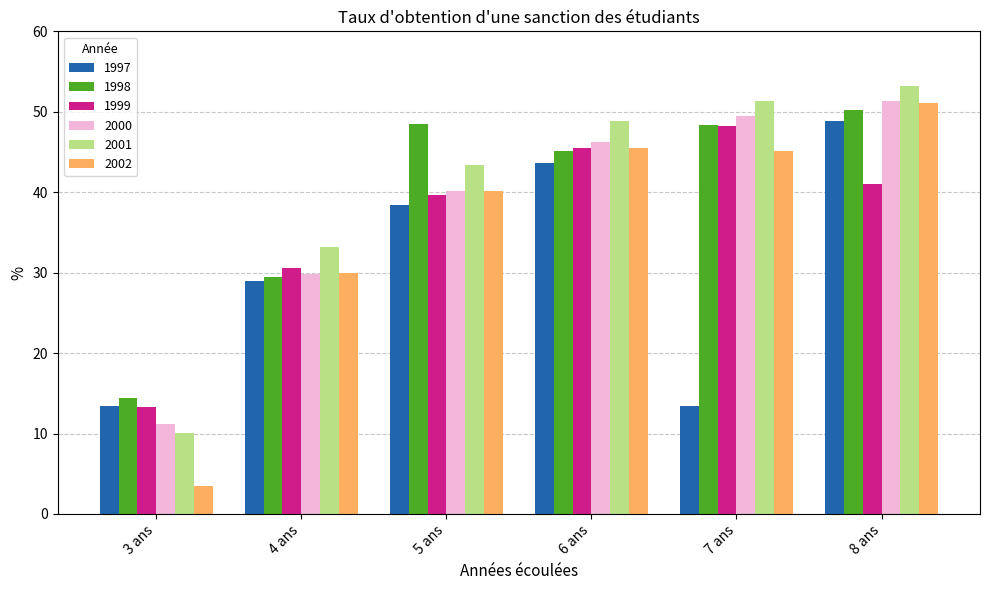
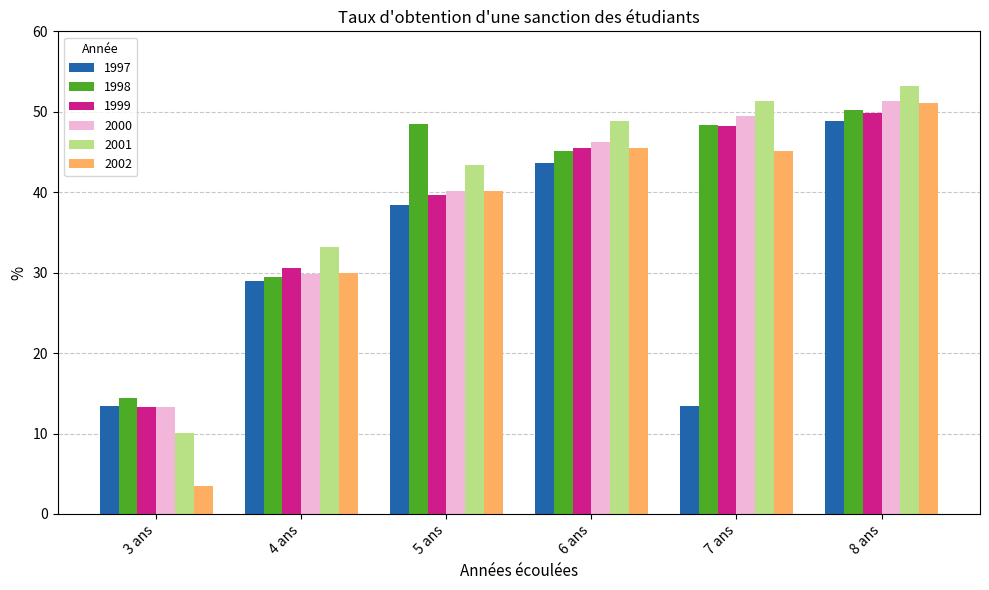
  {
    "1997": {
      "3 ans": 13,
      "4 ans": 29,
      "5 ans": 38,
      "6 ans": 44,
      "7 ans": 13,
      "8 ans": 49
    },
    "1998": {
      "3 ans": 14,
      "4 ans": 29,
      "5 ans": 49,
      "6 ans": 45,
      "7 ans": 48,
      "8 ans": 50
    },
    "1999": {
      "3 ans": 13,
      "4 ans": 31,
      "5 ans": 40,
      "6 ans": 45,
      "7 ans": 48,
-     "8 ans": 41
+     "8 ans": 50
    },
    "2000": {
-     "3 ans": 11,
+     "3 ans": 13,
      "4 ans": 30,
      "5 ans": 40,
      "6 ans": 46,
      "7 ans": 49,
      "8 ans": 51
    },
    "2001": {
      "3 ans": 10,
      "4 ans": 33,
      "5 ans": 43,
      "6 ans": 49,
      "7 ans": 51,
      "8 ans": 53
    },
    "2002": {
      "3 ans": 3,
      "4 ans": 30,
      "5 ans": 40,
      "6 ans": 46,
      "7 ans": 45,
      "8 ans": 51
    }
  }
